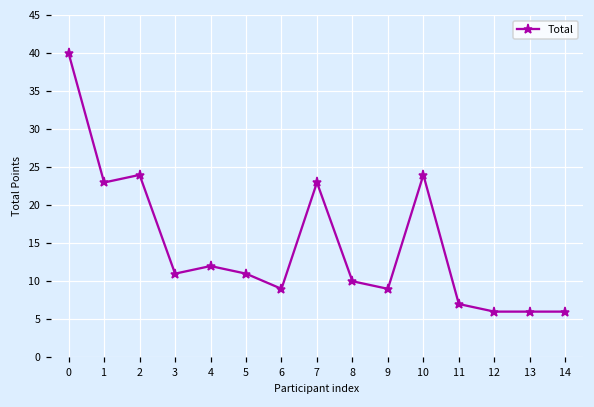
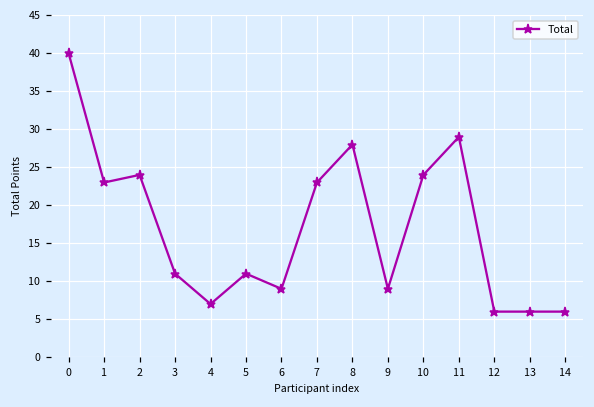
  {
    "0": 40,
    "1": 23,
    "2": 24,
    "3": 11,
-   "4": 12,
+   "4": 7,
    "5": 11,
    "6": 9,
    "7": 23,
-   "8": 10,
+   "8": 28,
    "9": 9,
    "10": 24,
-   "11": 7,
+   "11": 29,
    "12": 6,
    "13": 6,
    "14": 6
  }
